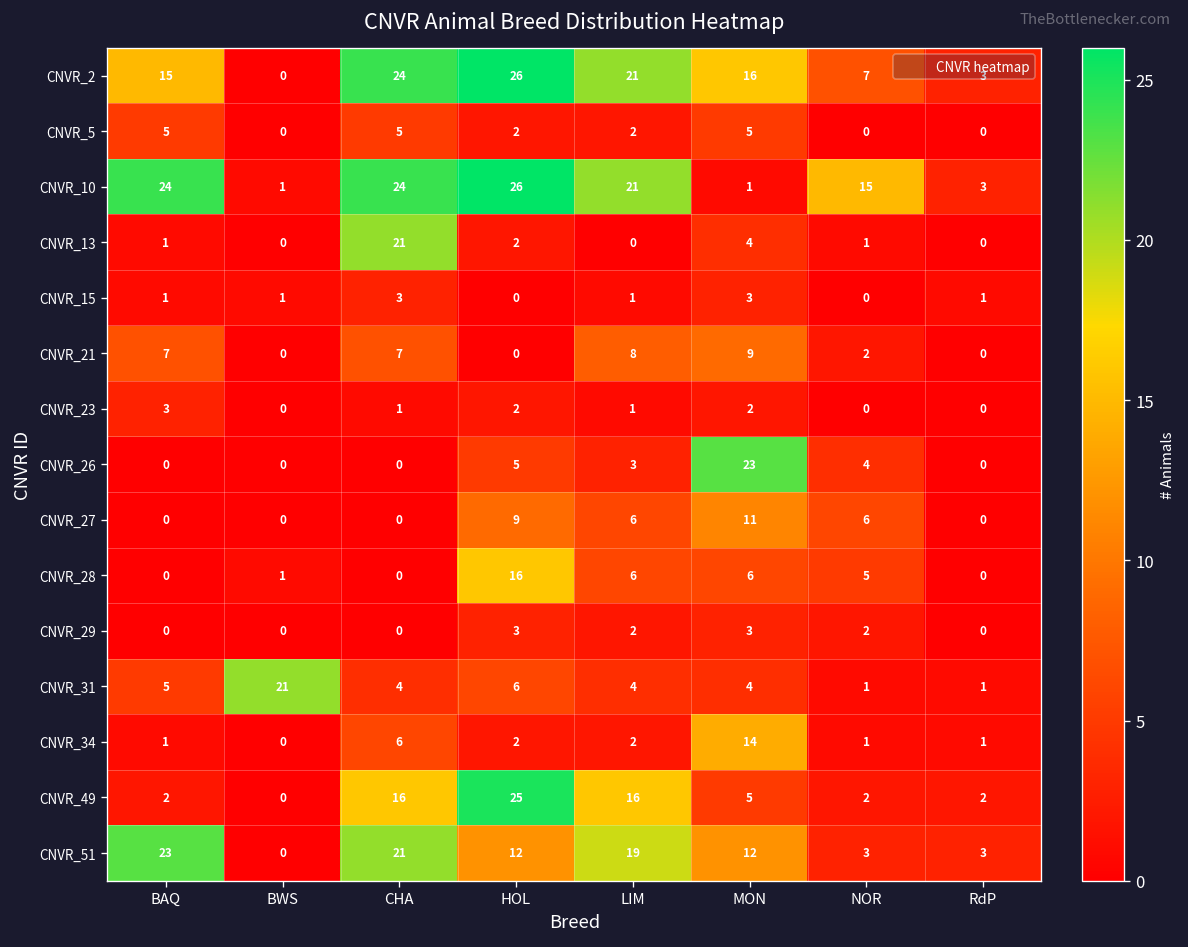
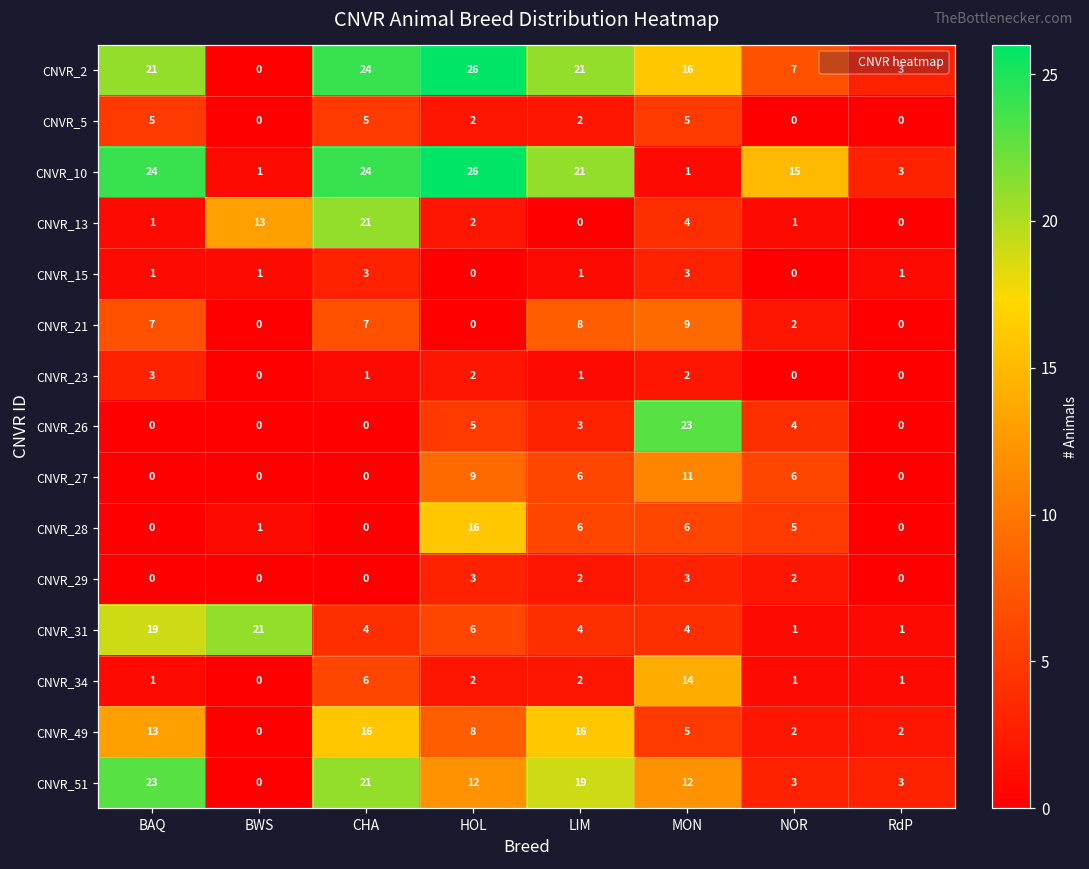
  {
    "CNVR_2": {
-     "BAQ": 15,
+     "BAQ": 21,
      "BWS": 0,
      "CHA": 24,
      "HOL": 26,
      "LIM": 21,
      "MON": 16,
      "NOR": 7
    },
    "CNVR_5": {
      "BAQ": 5,
      "BWS": 0,
      "CHA": 5,
      "HOL": 2,
      "LIM": 2,
      "MON": 5,
      "NOR": 0,
      "RdP": 0
    },
    "CNVR_10": {
      "BAQ": 24,
      "BWS": 1,
      "CHA": 24,
      "HOL": 26,
      "LIM": 21,
      "MON": 1,
      "NOR": 15,
      "RdP": 3
    },
    "CNVR_13": {
      "BAQ": 1,
-     "BWS": 0,
+     "BWS": 13,
      "CHA": 21,
      "HOL": 2,
      "LIM": 0,
      "MON": 4,
      "NOR": 1,
      "RdP": 0
    },
    "CNVR_15": {
      "BAQ": 1,
      "BWS": 1,
      "CHA": 3,
      "HOL": 0,
      "LIM": 1,
      "MON": 3,
      "NOR": 0,
      "RdP": 1
    },
    "CNVR_21": {
      "BAQ": 7,
      "BWS": 0,
      "CHA": 7,
      "HOL": 0,
      "LIM": 8,
      "MON": 9,
      "NOR": 2,
      "RdP": 0
    },
    "CNVR_23": {
      "BAQ": 3,
      "BWS": 0,
      "CHA": 1,
      "HOL": 2,
      "LIM": 1,
      "MON": 2,
      "NOR": 0,
      "RdP": 0
    },
    "CNVR_26": {
      "BAQ": 0,
      "BWS": 0,
      "CHA": 0,
      "HOL": 5,
      "LIM": 3,
      "MON": 23,
      "NOR": 4,
      "RdP": 0
    },
    "CNVR_27": {
      "BAQ": 0,
      "BWS": 0,
      "CHA": 0,
      "HOL": 9,
      "LIM": 6,
      "MON": 11,
      "NOR": 6,
      "RdP": 0
    },
    "CNVR_28": {
      "BAQ": 0,
      "BWS": 1,
      "CHA": 0,
      "HOL": 16,
      "LIM": 6,
      "MON": 6,
      "NOR": 5,
      "RdP": 0
    },
    "CNVR_29": {
      "BAQ": 0,
      "BWS": 0,
      "CHA": 0,
      "HOL": 3,
      "LIM": 2,
      "MON": 3,
      "NOR": 2,
      "RdP": 0
    },
    "CNVR_31": {
-     "BAQ": 5,
+     "BAQ": 19,
      "BWS": 21,
      "CHA": 4,
      "HOL": 6,
      "LIM": 4,
      "MON": 4,
      "NOR": 1,
      "RdP": 1
    },
    "CNVR_34": {
      "BAQ": 1,
      "BWS": 0,
      "CHA": 6,
      "HOL": 2,
      "LIM": 2,
      "MON": 14,
      "NOR": 1,
      "RdP": 1
    },
    "CNVR_49": {
-     "BAQ": 2,
+     "BAQ": 13,
      "BWS": 0,
      "CHA": 16,
-     "HOL": 25,
+     "HOL": 8,
      "LIM": 16,
      "MON": 5,
      "NOR": 2,
      "RdP": 2
    },
    "CNVR_51": {
      "BAQ": 23,
      "BWS": 0,
      "CHA": 21,
      "HOL": 12,
      "LIM": 19,
      "MON": 12,
      "NOR": 3,
      "RdP": 3
    }
  }
